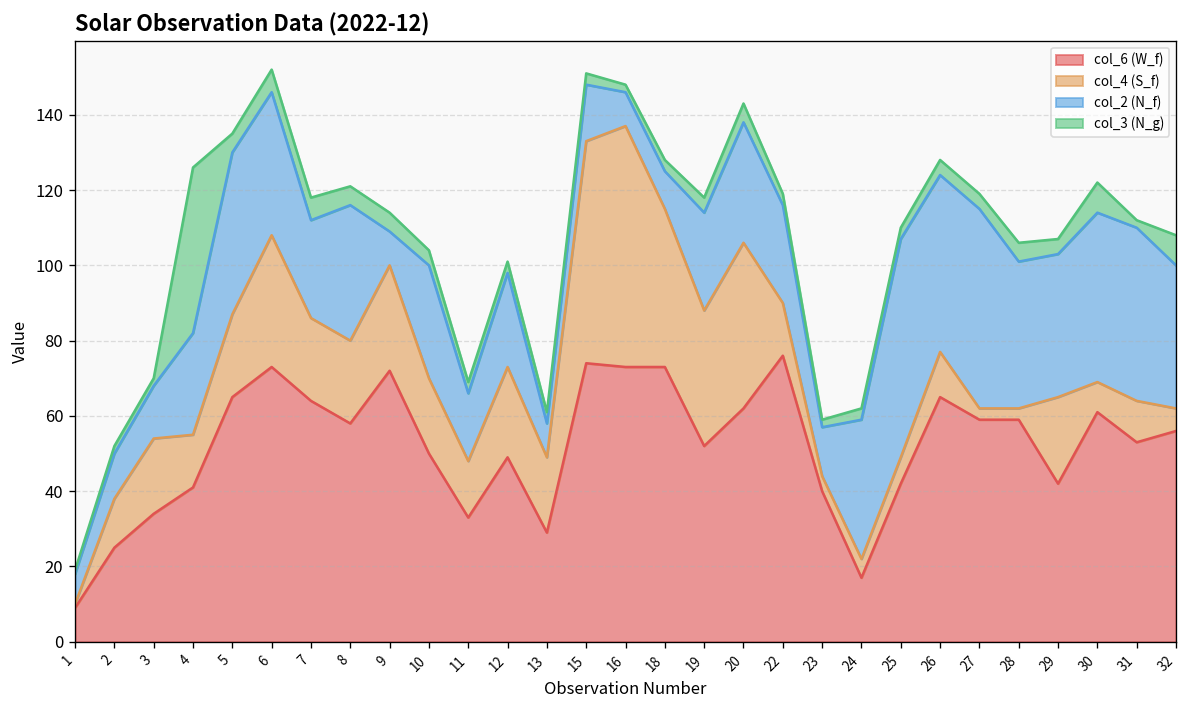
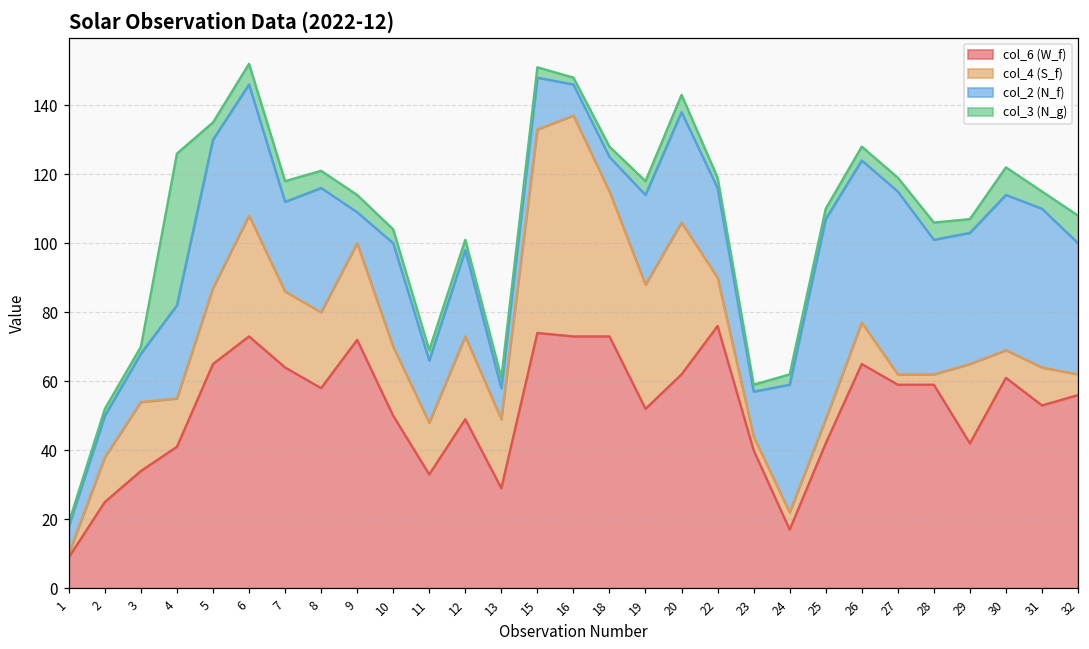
  {
    "col_6 (W_f)": {
      "1": 9,
      "2": 25,
      "3": 34,
      "4": 41,
      "5": 65,
      "6": 73,
      "7": 64,
      "8": 58,
      "9": 72,
      "10": 50,
      "11": 33,
      "12": 49,
      "13": 29,
      "15": 74,
      "16": 73,
      "18": 73,
      "19": 52,
      "20": 62,
      "22": 76,
      "23": 40,
      "24": 17,
      "25": 42,
      "26": 65,
      "27": 59,
      "28": 59,
      "29": 42,
      "30": 61,
      "31": 53,
      "32": 56
    },
    "col_4 (S_f)": {
      "1": 1,
      "2": 13,
      "3": 20,
      "4": 14,
      "5": 22,
      "6": 35,
      "7": 22,
      "8": 22,
      "9": 28,
      "10": 20,
      "11": 15,
      "12": 24,
      "13": 20,
      "15": 59,
      "16": 64,
      "18": 42,
      "19": 36,
      "20": 44,
      "22": 14,
      "23": 4,
      "24": 5,
      "25": 7,
      "26": 12,
      "27": 3,
      "28": 3,
      "29": 23,
      "30": 8,
      "31": 11,
      "32": 6
    },
    "col_2 (N_f)": {
      "1": 8,
      "2": 12,
      "3": 14,
      "4": 27,
      "5": 43,
      "6": 38,
      "7": 26,
      "8": 36,
      "9": 9,
      "10": 30,
      "11": 18,
      "12": 25,
      "13": 9,
      "15": 15,
      "16": 9,
      "18": 10,
      "19": 26,
      "20": 32,
      "22": 26,
      "23": 13,
      "24": 37,
      "25": 58,
      "26": 47,
      "27": 53,
      "28": 39,
      "29": 38,
      "30": 45,
      "31": 46,
      "32": 38
    },
    "col_3 (N_g)": {
      "1": 1,
      "2": 2,
      "3": 2,
      "4": 44,
      "5": 5,
      "6": 6,
      "7": 6,
      "8": 5,
      "9": 5,
      "10": 4,
      "11": 3,
      "12": 3,
      "13": 3,
      "15": 3,
      "16": 2,
      "18": 3,
      "19": 4,
      "20": 5,
      "22": 3,
      "23": 2,
      "24": 3,
      "25": 3,
      "26": 4,
      "27": 4,
      "28": 5,
      "29": 4,
      "30": 8,
-     "31": 2,
+     "31": 5,
      "32": 8
    }
  }
